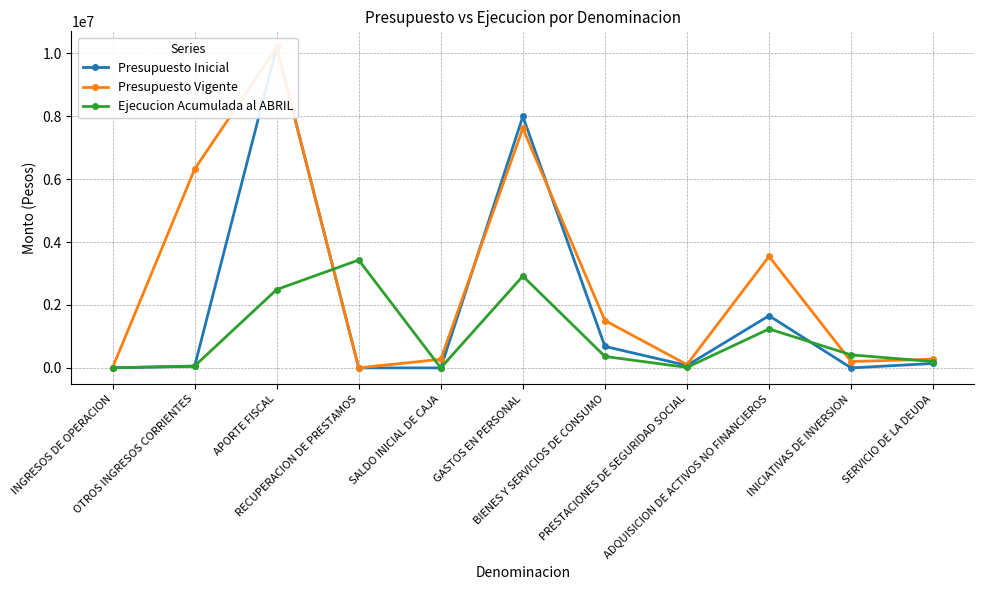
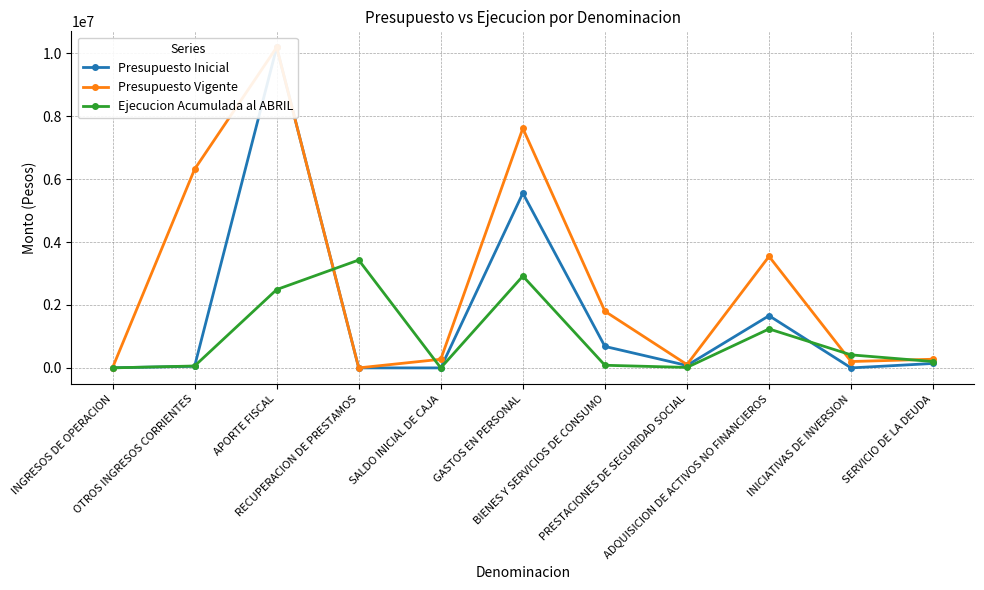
  {
    "Presupuesto Inicial": {
-     "GASTOS EN PERSONAL": 8000000,
+     "GASTOS EN PERSONAL": 5600000,
      "BIENES Y SERVICIOS DE CONSUMO": 700000,
      "ADQUISICION DE ACTIVOS NO FINANCIEROS": 1700000,
      "INICIATIVAS DE INVERSION": 0
    },
    "Presupuesto Vigente": {
      "OTROS INGRESOS CORRIENTES": 6300000,
      "SALDO INICIAL DE CAJA": 300000,
      "GASTOS EN PERSONAL": 7600000,
-     "BIENES Y SERVICIOS DE CONSUMO": 1500000,
+     "BIENES Y SERVICIOS DE CONSUMO": 1800000,
      "ADQUISICION DE ACTIVOS NO FINANCIEROS": 3500000,
      "INICIATIVAS DE INVERSION": 200000
    },
    "Ejecucion Acumulada al ABRIL": {
      "APORTE FISCAL": 2500000,
      "RECUPERACION DE PRESTAMOS": 3400000,
      "GASTOS EN PERSONAL": 2900000,
-     "BIENES Y SERVICIOS DE CONSUMO": 400000,
+     "BIENES Y SERVICIOS DE CONSUMO": 100000,
      "ADQUISICION DE ACTIVOS NO FINANCIEROS": 1200000,
      "INICIATIVAS DE INVERSION": 400000
    }
  }
